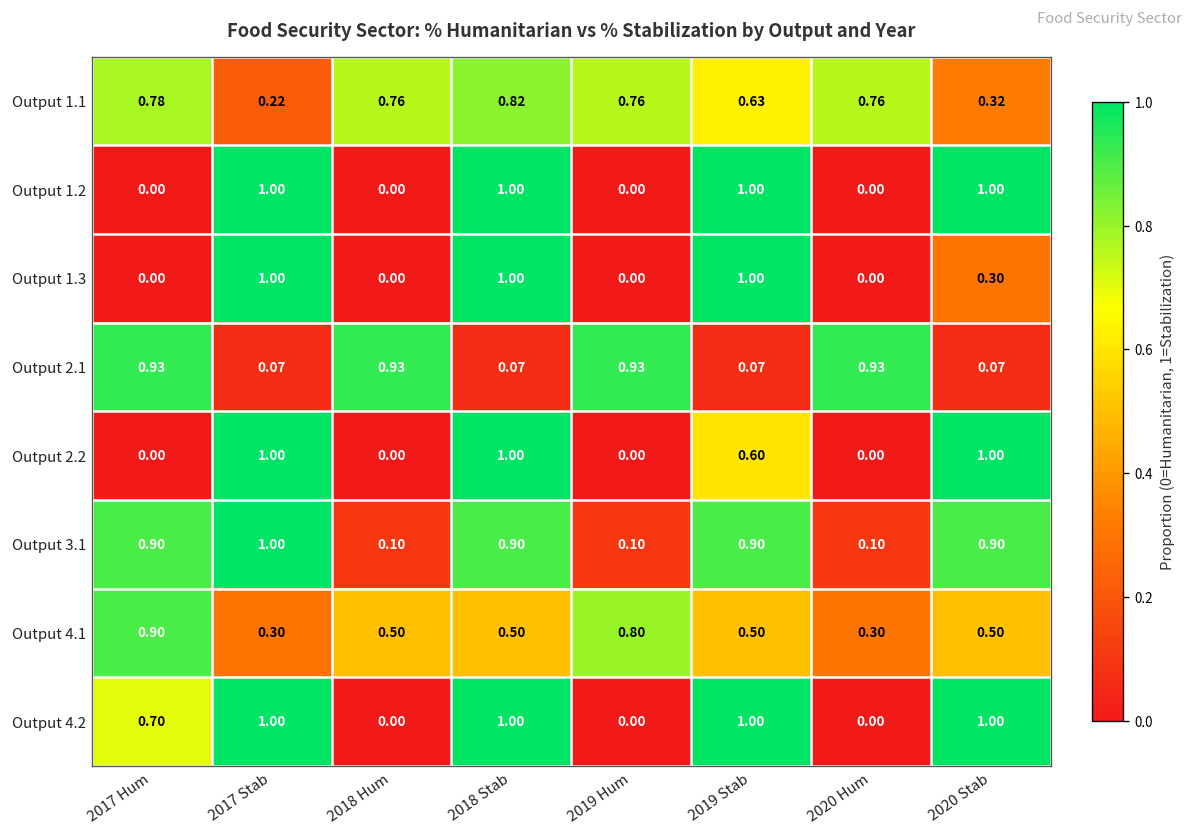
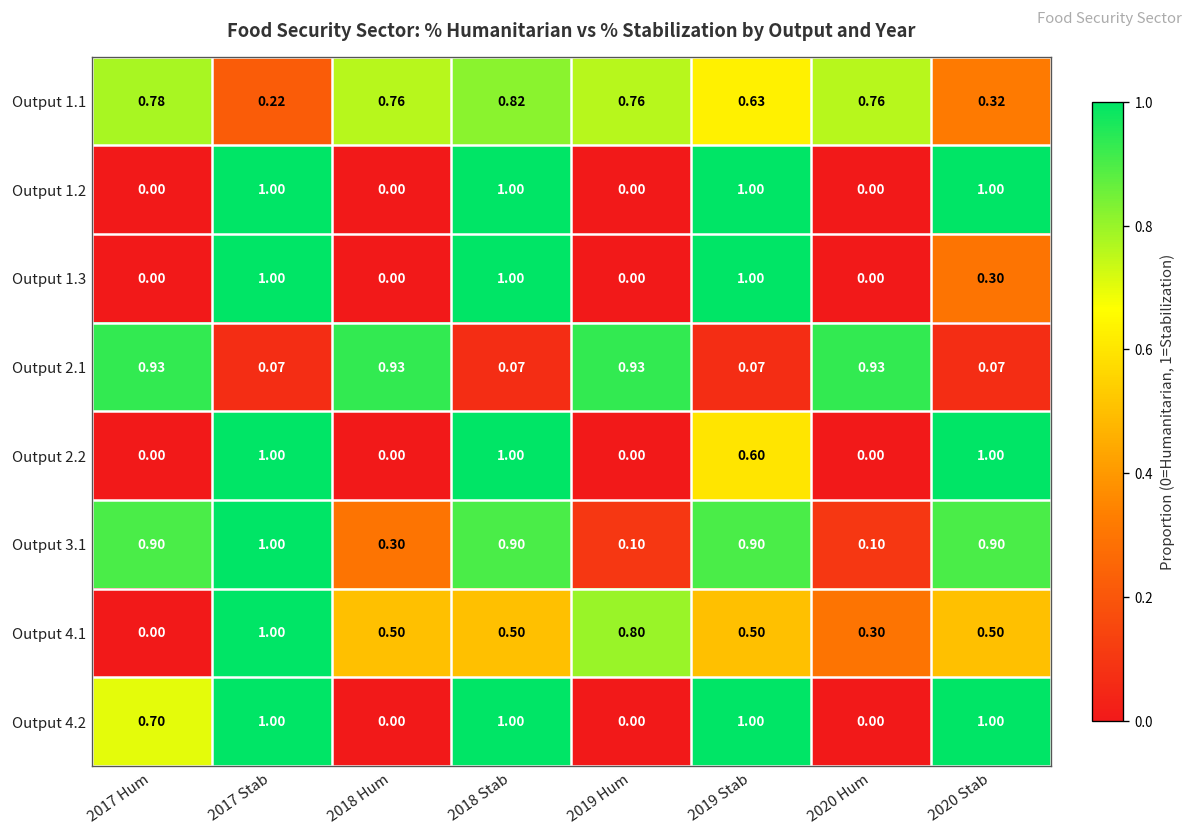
  {
    "Output 1.1": {
      "2017 Hum": 0.78,
      "2017 Stab": 0.22,
      "2018 Hum": 0.76,
      "2018 Stab": 0.82,
      "2019 Hum": 0.76,
      "2019 Stab": 0.63,
      "2020 Hum": 0.76,
      "2020 Stab": 0.32
    },
    "Output 1.2": {
      "2017 Hum": 0.00,
      "2017 Stab": 1.00,
      "2018 Hum": 0.00,
      "2018 Stab": 1.00,
      "2019 Hum": 0.00,
      "2019 Stab": 1.00,
      "2020 Hum": 0.00,
      "2020 Stab": 1.00
    },
    "Output 1.3": {
      "2017 Hum": 0.00,
      "2017 Stab": 1.00,
      "2018 Hum": 0.00,
      "2018 Stab": 1.00,
      "2019 Hum": 0.00,
      "2019 Stab": 1.00,
      "2020 Hum": 0.00,
      "2020 Stab": 0.30
    },
    "Output 2.1": {
      "2017 Hum": 0.93,
      "2017 Stab": 0.07,
      "2018 Hum": 0.93,
      "2018 Stab": 0.07,
      "2019 Hum": 0.93,
      "2019 Stab": 0.07,
      "2020 Hum": 0.93,
      "2020 Stab": 0.07
    },
    "Output 2.2": {
      "2017 Hum": 0.00,
      "2017 Stab": 1.00,
      "2018 Hum": 0.00,
      "2018 Stab": 1.00,
      "2019 Hum": 0.00,
      "2019 Stab": 0.60,
      "2020 Hum": 0.00,
      "2020 Stab": 1.00
    },
    "Output 3.1": {
      "2017 Hum": 0.90,
      "2017 Stab": 1.00,
-     "2018 Hum": 0.10,
+     "2018 Hum": 0.30,
      "2018 Stab": 0.90,
      "2019 Hum": 0.10,
      "2019 Stab": 0.90,
      "2020 Hum": 0.10,
      "2020 Stab": 0.90
    },
    "Output 4.1": {
-     "2017 Hum": 0.90,
-     "2017 Stab": 0.30,
+     "2017 Hum": 0.00,
+     "2017 Stab": 1.00,
      "2018 Hum": 0.50,
      "2018 Stab": 0.50,
      "2019 Hum": 0.80,
      "2019 Stab": 0.50,
      "2020 Hum": 0.30,
      "2020 Stab": 0.50
    },
    "Output 4.2": {
      "2017 Hum": 0.70,
      "2017 Stab": 1.00,
      "2018 Hum": 0.00,
      "2018 Stab": 1.00,
      "2019 Hum": 0.00,
      "2019 Stab": 1.00,
      "2020 Hum": 0.00,
      "2020 Stab": 1.00
    }
  }
